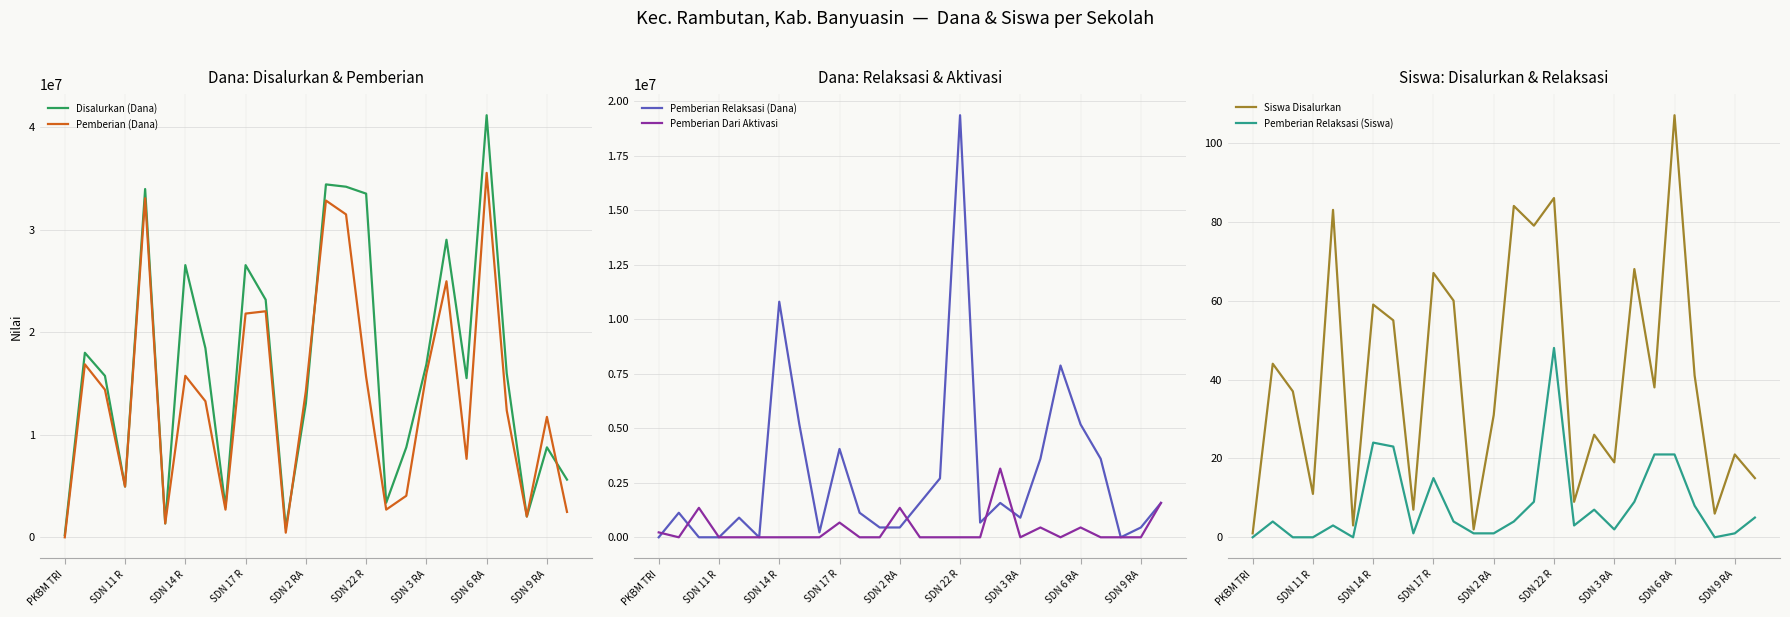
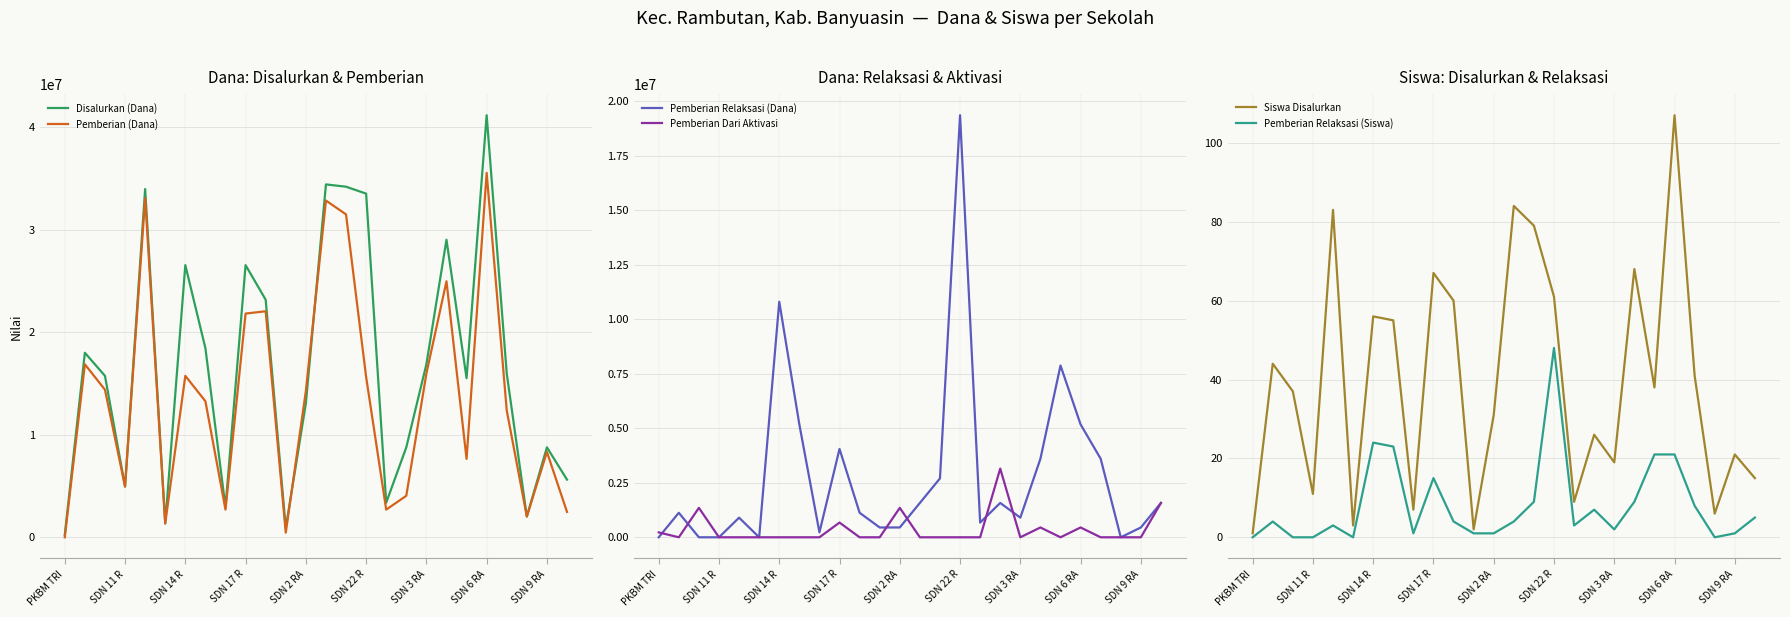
  {
    "Dana: Disalurkan & Pemberian": {
      "Disalurkan (Dana)": {
        "SDN 14 R": 26600000,
        "SDN 17 R": 26600000,
        "SDN 2 RA": 13100000,
        "SDN 22 R": 33500000,
        "SDN 3 RA": 16900000,
        "SDN 6 RA": 41200000,
        "SDN 9 RA": 8800000
      },
      "Pemberian (Dana)": {
        "SDN 14 R": 15800000,
        "SDN 17 R": 21800000,
        "SDN 2 RA": 14200000,
        "SDN 22 R": 15600000,
        "SDN 3 RA": 16000000,
        "SDN 6 RA": 35600000,
-       "SDN 9 RA": 11700000
+       "SDN 9 RA": 8300000
      }
    },
    "Dana: Relaksasi & Aktivasi": {
      "Pemberian Relaksasi (Dana)": {
        "PKBM TRI": 0,
        "SDN 14 R": 10800000,
        "SDN 17 R": 4100000,
        "SDN 2 RA": 500000,
        "SDN 22 R": 19400000,
        "SDN 3 RA": 900000,
        "SDN 6 RA": 5200000,
        "SDN 9 RA": 500000
      },
      "Pemberian Dari Aktivasi": {
        "PKBM TRI": 200000,
        "SDN 14 R": 0,
        "SDN 17 R": 700000,
        "SDN 2 RA": 1400000,
        "SDN 22 R": 0,
        "SDN 3 RA": 0,
        "SDN 6 RA": 500000,
        "SDN 9 RA": 0
      }
    },
    "Siswa: Disalurkan & Relaksasi": {
      "Siswa Disalurkan": {
        "PKBM TRI": 1,
        "SDN 11 R": 11,
-       "SDN 14 R": 59,
+       "SDN 14 R": 56,
        "SDN 17 R": 67,
        "SDN 2 RA": 31,
-       "SDN 22 R": 86,
+       "SDN 22 R": 61,
        "SDN 3 RA": 19,
        "SDN 6 RA": 107,
        "SDN 9 RA": 21
      },
      "Pemberian Relaksasi (Siswa)": {
        "PKBM TRI": 0,
        "SDN 11 R": 0,
        "SDN 14 R": 24,
        "SDN 17 R": 15,
        "SDN 2 RA": 1,
        "SDN 22 R": 48,
        "SDN 3 RA": 2,
        "SDN 6 RA": 21,
        "SDN 9 RA": 1
      }
    }
  }
